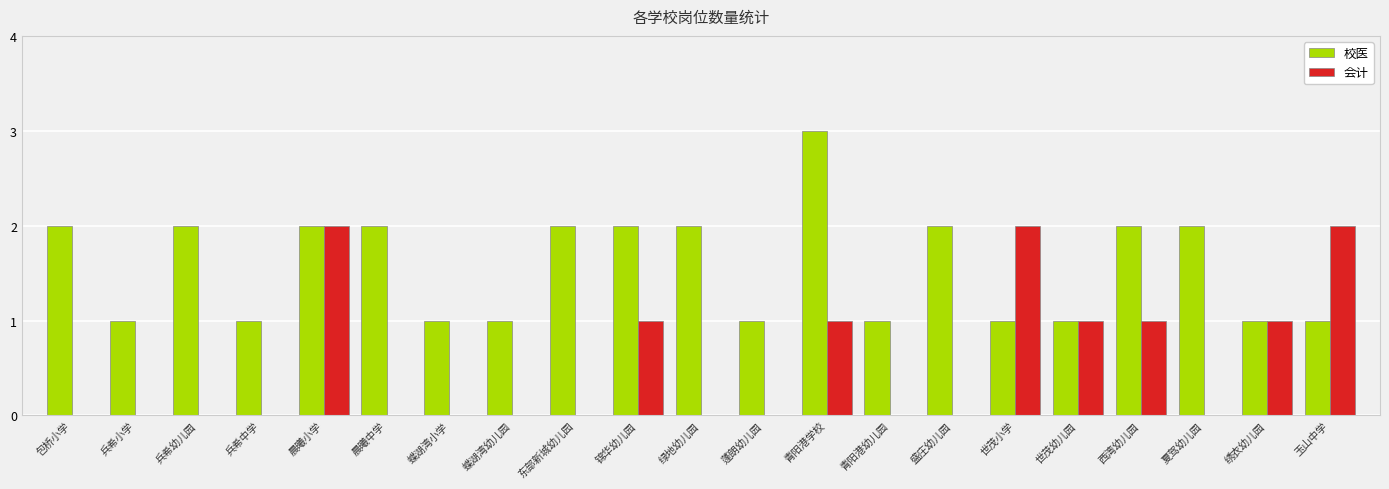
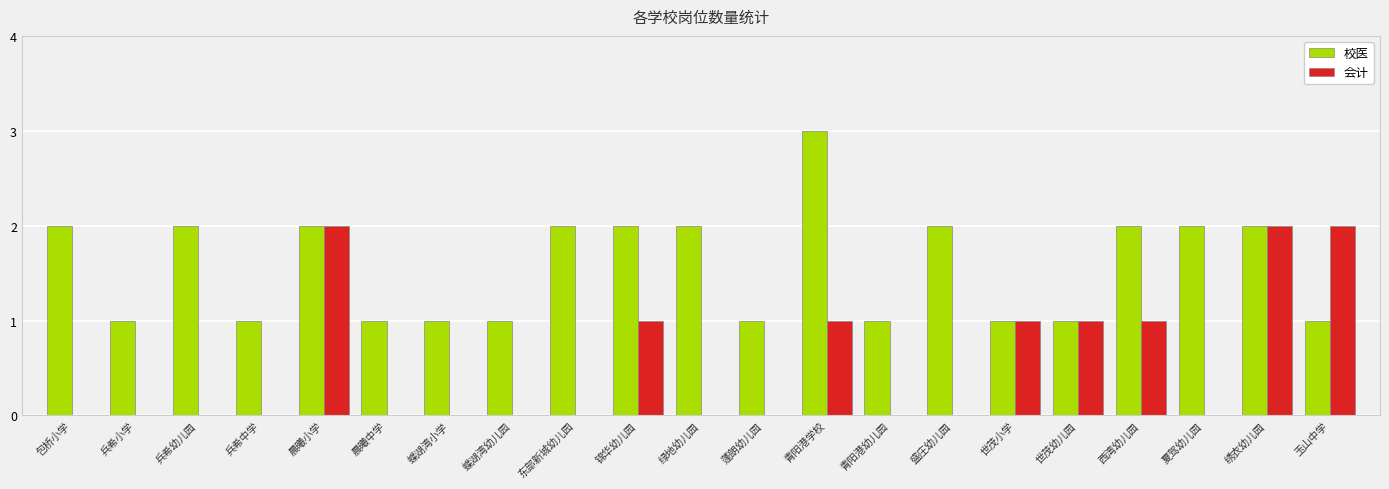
  {
    "校医": {
      "包桥小学": 2,
      "兵希小学": 1,
      "兵希幼儿园": 2,
      "兵希中学": 1,
      "晨曦小学": 2,
-     "晨曦中学": 2,
+     "晨曦中学": 1,
      "蝶湖湾小学": 1,
      "蝶湖湾幼儿园": 1,
      "东部新城幼儿园": 2,
      "锦华幼儿园": 2,
      "绿地幼儿园": 2,
      "蓬朗幼儿园": 1,
      "青阳港学校": 3,
      "青阳港幼儿园": 1,
      "盛庄幼儿园": 2,
      "世茂小学": 1,
      "世茂幼儿园": 1,
      "西湾幼儿园": 2,
      "夏驾幼儿园": 2,
-     "绣衣幼儿园": 1,
+     "绣衣幼儿园": 2,
      "玉山中学": 1
    },
    "会计": {
      "包桥小学": 0,
      "兵希小学": 0,
      "兵希幼儿园": 0,
      "兵希中学": 0,
      "晨曦小学": 2,
      "晨曦中学": 0,
      "蝶湖湾小学": 0,
      "蝶湖湾幼儿园": 0,
      "东部新城幼儿园": 0,
      "锦华幼儿园": 1,
      "绿地幼儿园": 0,
      "蓬朗幼儿园": 0,
      "青阳港学校": 1,
      "青阳港幼儿园": 0,
      "盛庄幼儿园": 0,
-     "世茂小学": 2,
+     "世茂小学": 1,
      "世茂幼儿园": 1,
      "西湾幼儿园": 1,
      "夏驾幼儿园": 0,
-     "绣衣幼儿园": 1,
+     "绣衣幼儿园": 2,
      "玉山中学": 2
    }
  }
